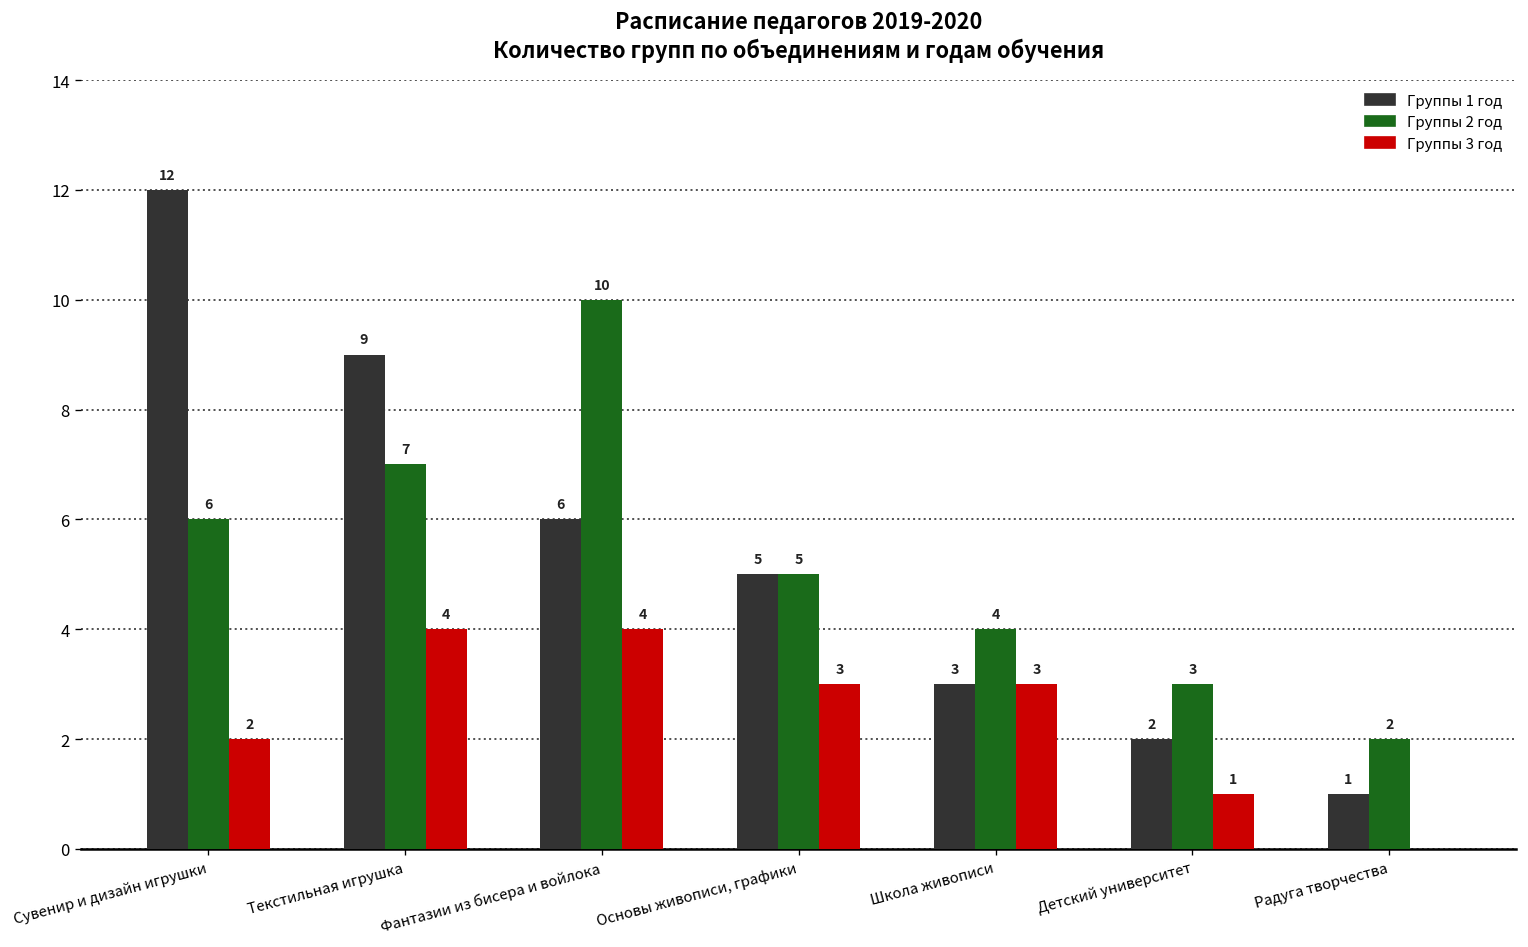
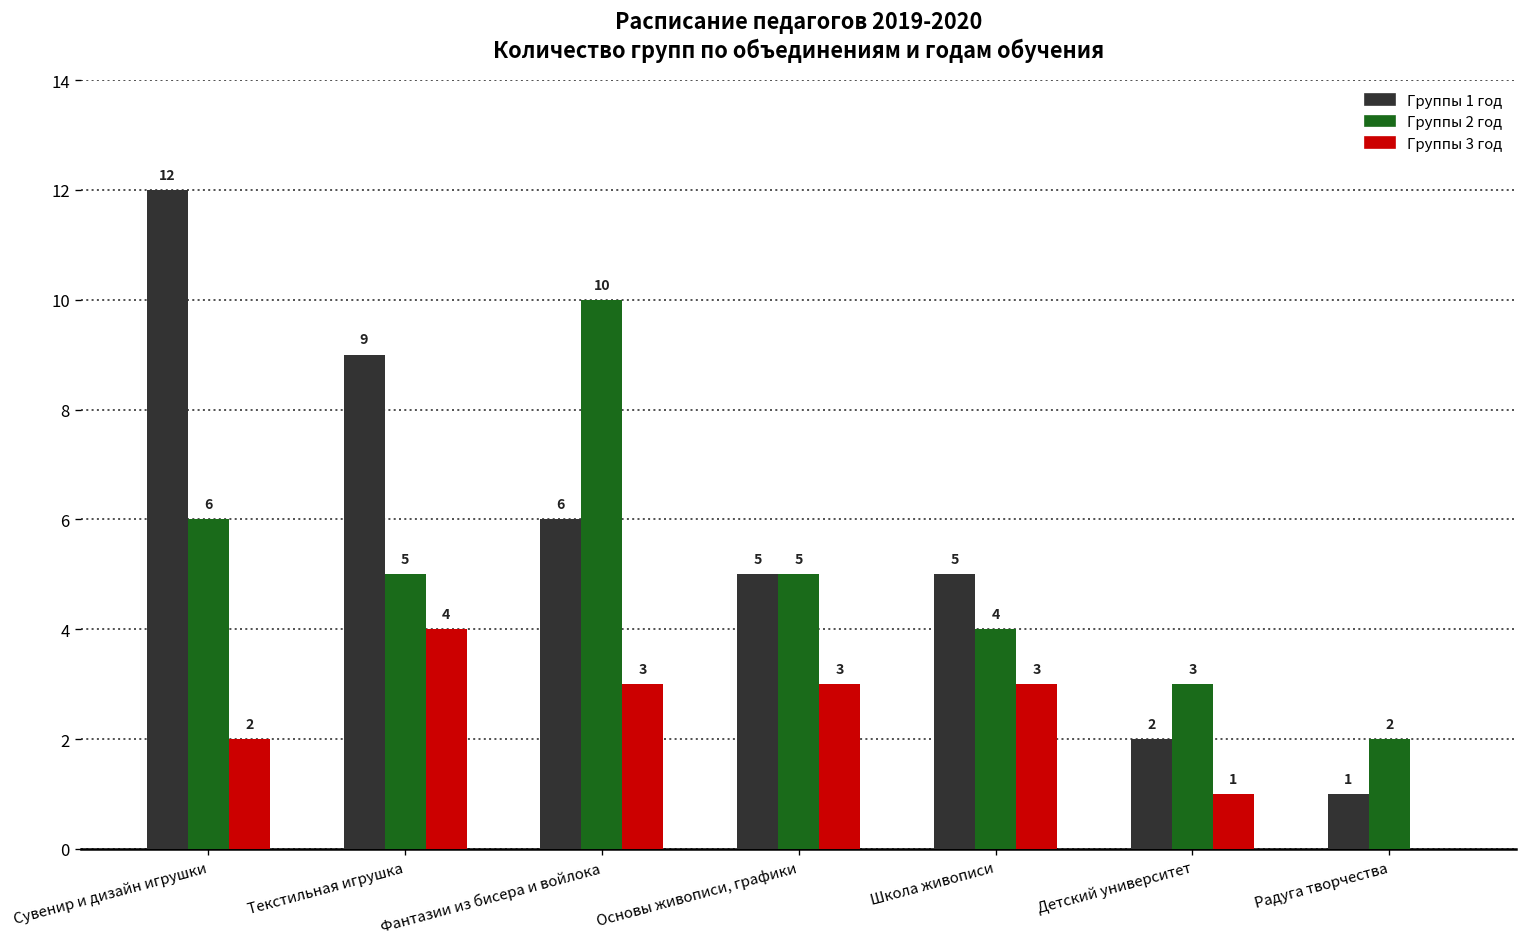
  {
    "Группы 1 год": {
      "Сувенир и дизайн игрушки": 12,
      "Текстильная игрушка": 9,
      "Фантазии из бисера и войлока": 6,
      "Основы живописи, графики": 5,
-     "Школа живописи": 3,
+     "Школа живописи": 5,
      "Детский университет": 2,
      "Радуга творчества": 1
    },
    "Группы 2 год": {
      "Сувенир и дизайн игрушки": 6,
-     "Текстильная игрушка": 7,
+     "Текстильная игрушка": 5,
      "Фантазии из бисера и войлока": 10,
      "Основы живописи, графики": 5,
      "Школа живописи": 4,
      "Детский университет": 3,
      "Радуга творчества": 2
    },
    "Группы 3 год": {
      "Сувенир и дизайн игрушки": 2,
      "Текстильная игрушка": 4,
-     "Фантазии из бисера и войлока": 4,
+     "Фантазии из бисера и войлока": 3,
      "Основы живописи, графики": 3,
      "Школа живописи": 3,
      "Детский университет": 1
    }
  }
